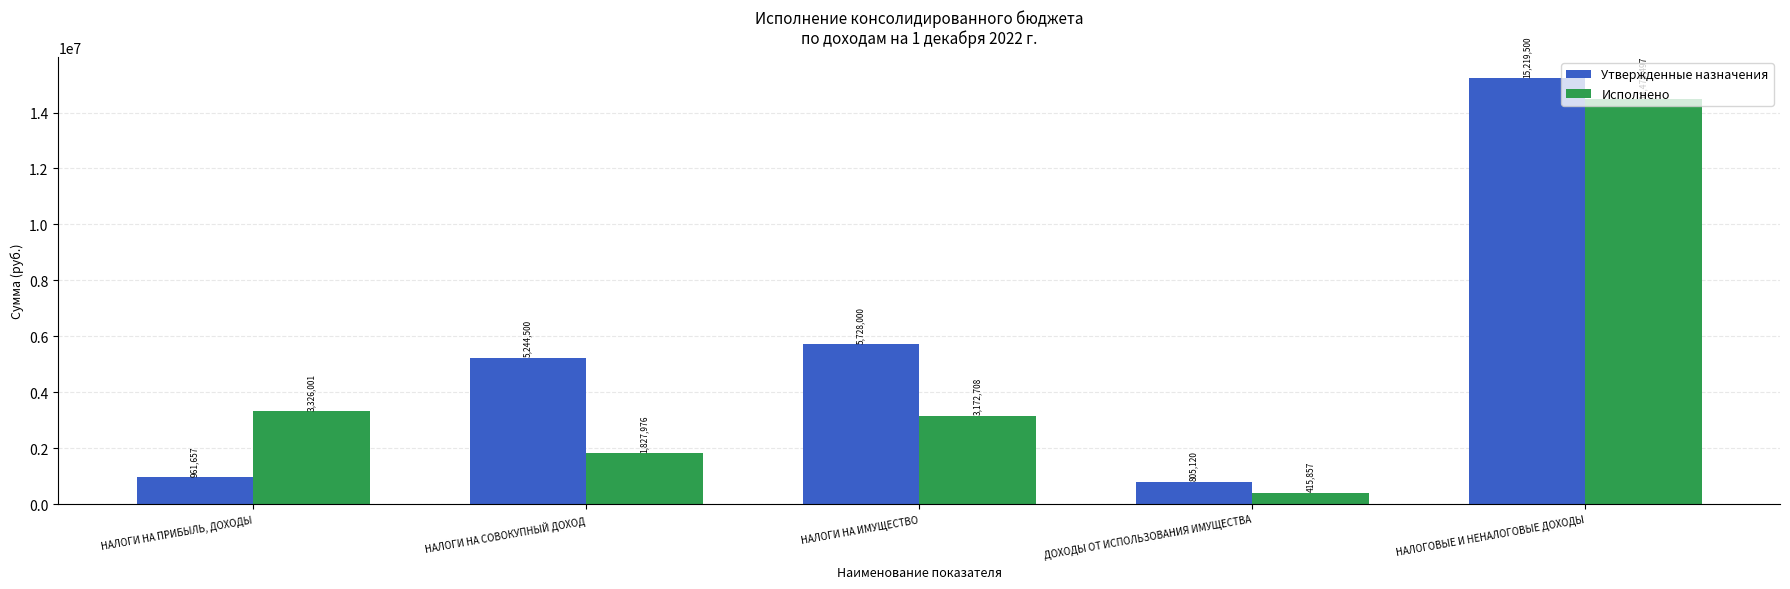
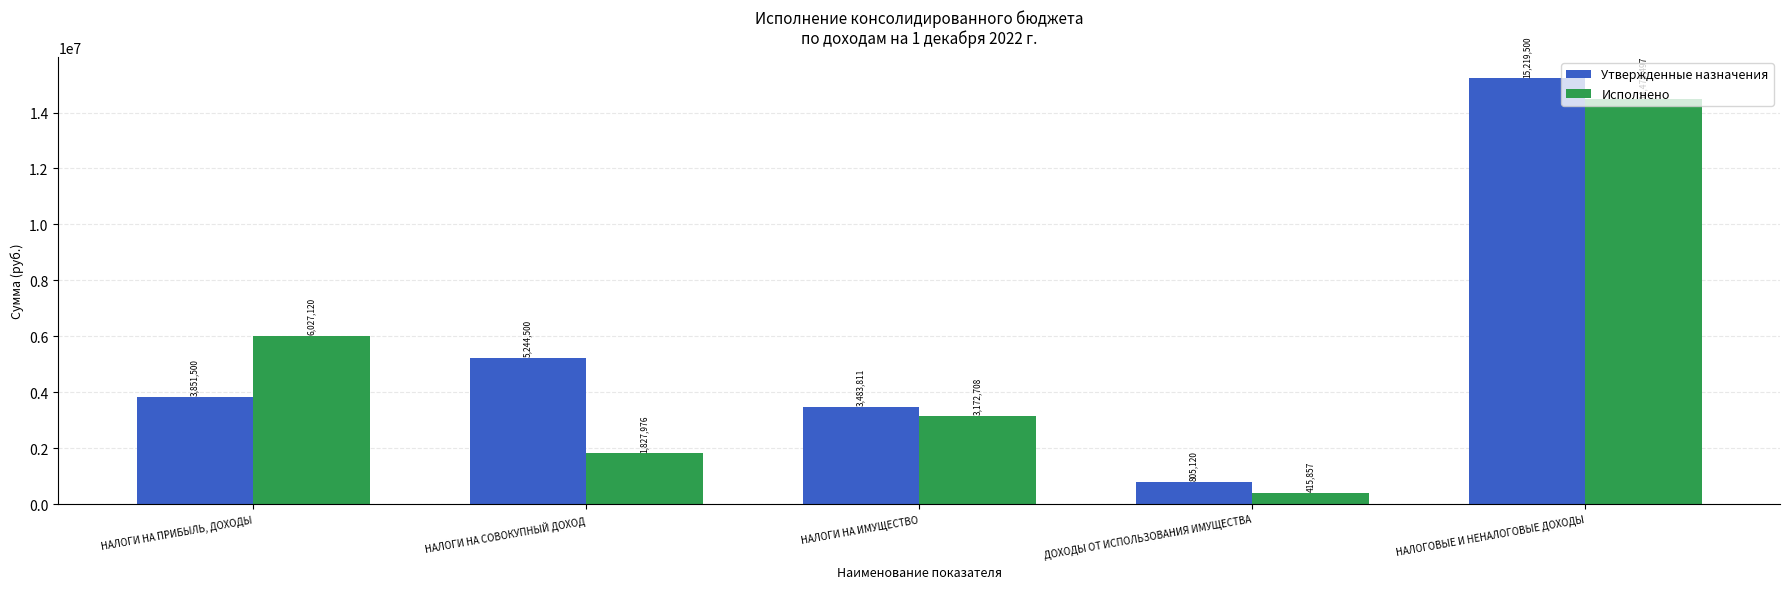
  {
    "Утвержденные назначения": {
-     "НАЛОГИ НА ПРИБЫЛЬ, ДОХОДЫ": "961,657",
+     "НАЛОГИ НА ПРИБЫЛЬ, ДОХОДЫ": "3,851,500",
      "НАЛОГИ НА СОВОКУПНЫЙ ДОХОД": "5,244,500",
-     "НАЛОГИ НА ИМУЩЕСТВО": "5,728,000",
+     "НАЛОГИ НА ИМУЩЕСТВО": "3,483,811",
      "ДОХОДЫ ОТ ИСПОЛЬЗОВАНИЯ ИМУЩЕСТВА": "805,120",
      "НАЛОГОВЫЕ И НЕНАЛОГОВЫЕ ДОХОДЫ": "15,219,500"
    },
    "Исполнено": {
-     "НАЛОГИ НА ПРИБЫЛЬ, ДОХОДЫ": "3,326,001",
+     "НАЛОГИ НА ПРИБЫЛЬ, ДОХОДЫ": "6,027,120",
      "НАЛОГИ НА СОВОКУПНЫЙ ДОХОД": "1,827,976",
      "НАЛОГИ НА ИМУЩЕСТВО": "3,172,708",
      "ДОХОДЫ ОТ ИСПОЛЬЗОВАНИЯ ИМУЩЕСТВА": "415,857"
    }
  }
